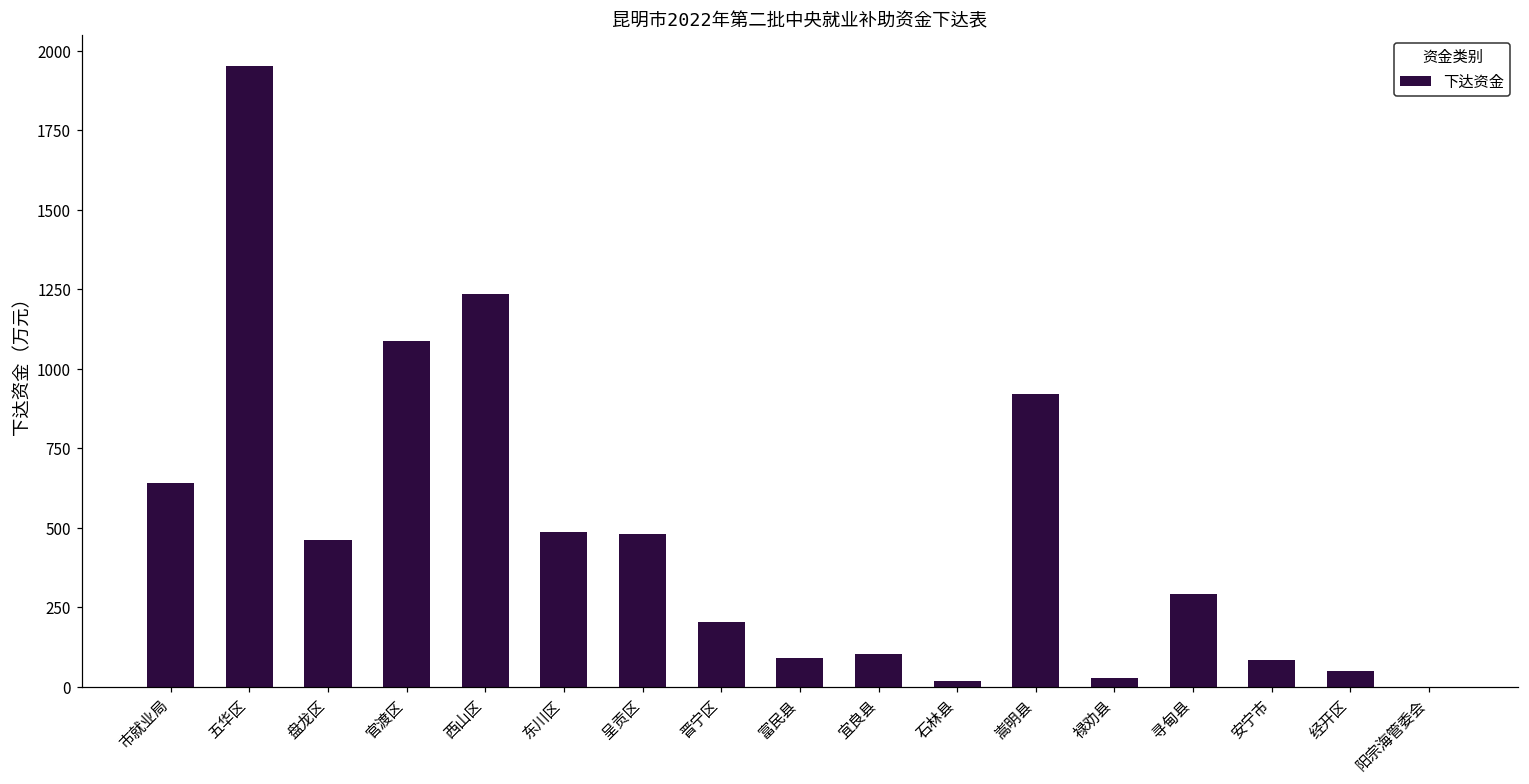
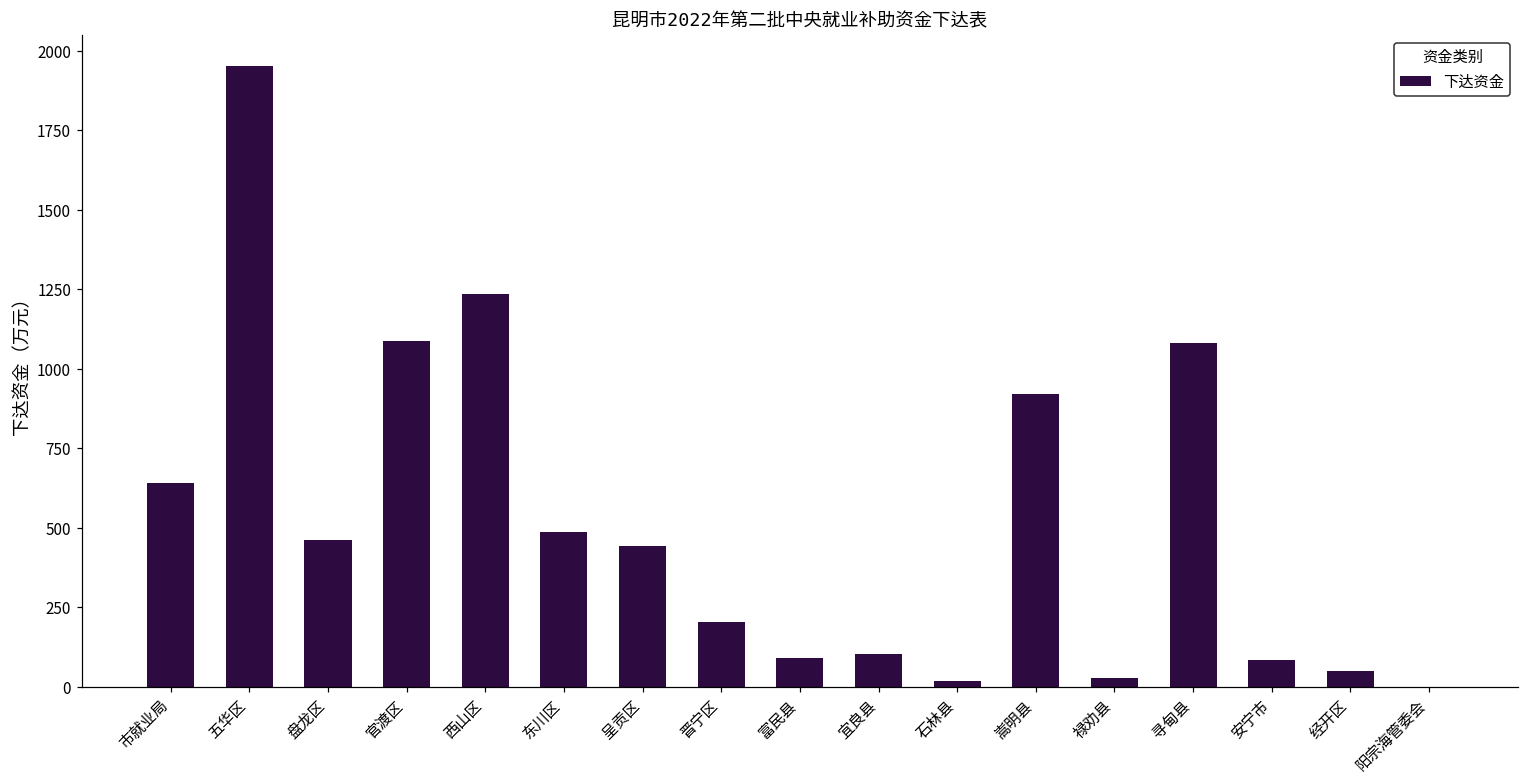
  {
    "市就业局": 640,
    "五华区": 1950,
    "盘龙区": 460,
    "官渡区": 1090,
    "西山区": 1240,
    "东川区": 490,
-   "呈贡区": 480,
+   "呈贡区": 440,
    "晋宁区": 200,
    "富民县": 90,
    "宜良县": 100,
    "石林县": 20,
    "嵩明县": 920,
    "禄劝县": 30,
-   "寻甸县": 290,
+   "寻甸县": 1080,
    "安宁市": 80,
    "经开区": 50,
    "阳宗海管委会": 0
  }
